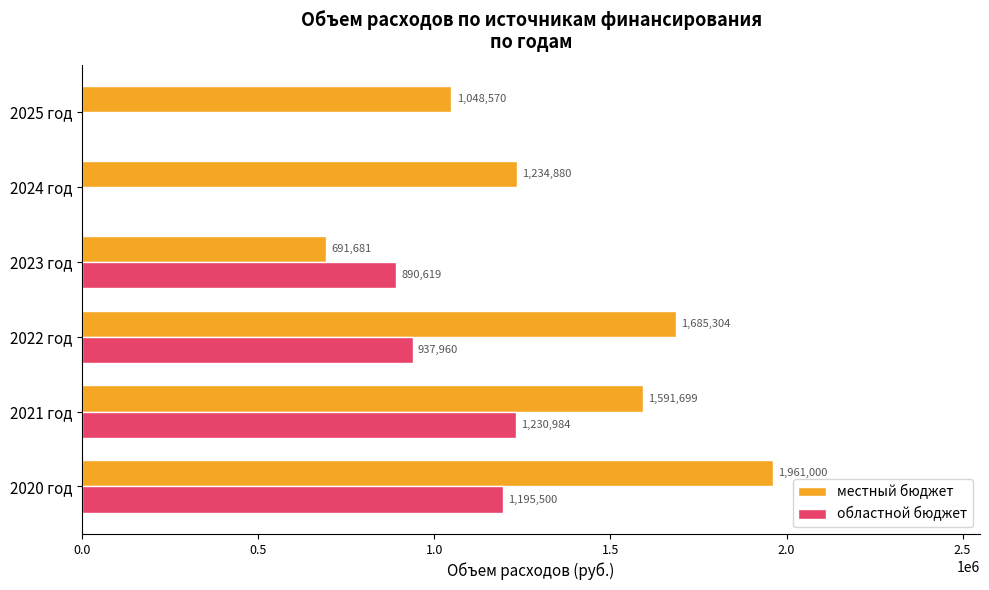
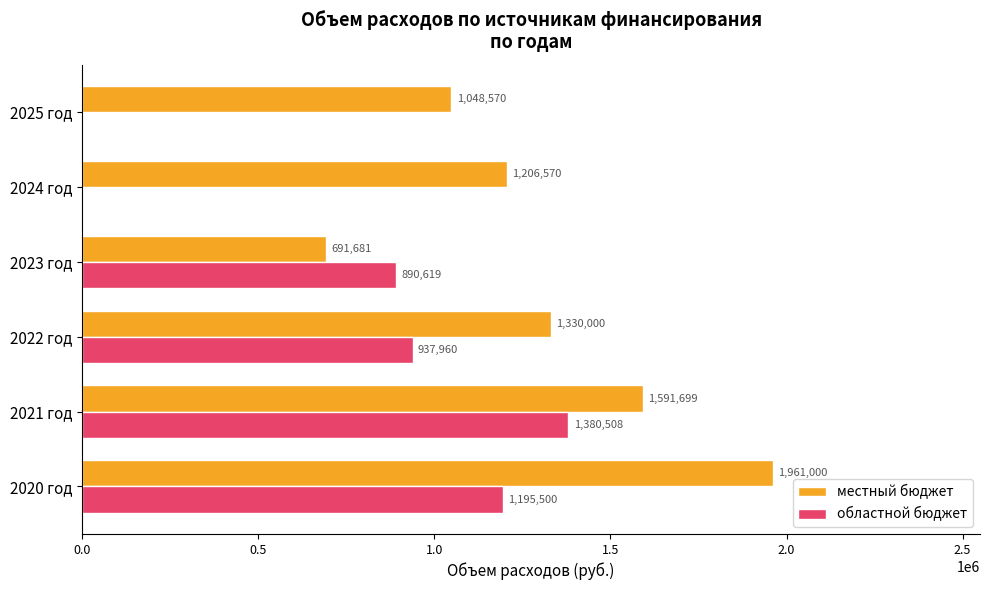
  {
    "местный бюджет": {
      "2025 год": "1,048,570",
-     "2024 год": "1,234,880",
+     "2024 год": "1,206,570",
      "2023 год": "691,681",
-     "2022 год": "1,685,304",
+     "2022 год": "1,330,000",
      "2021 год": "1,591,699",
      "2020 год": "1,961,000"
    },
    "областной бюджет": {
      "2023 год": "890,619",
      "2022 год": "937,960",
-     "2021 год": "1,230,984",
+     "2021 год": "1,380,508",
      "2020 год": "1,195,500"
    }
  }
